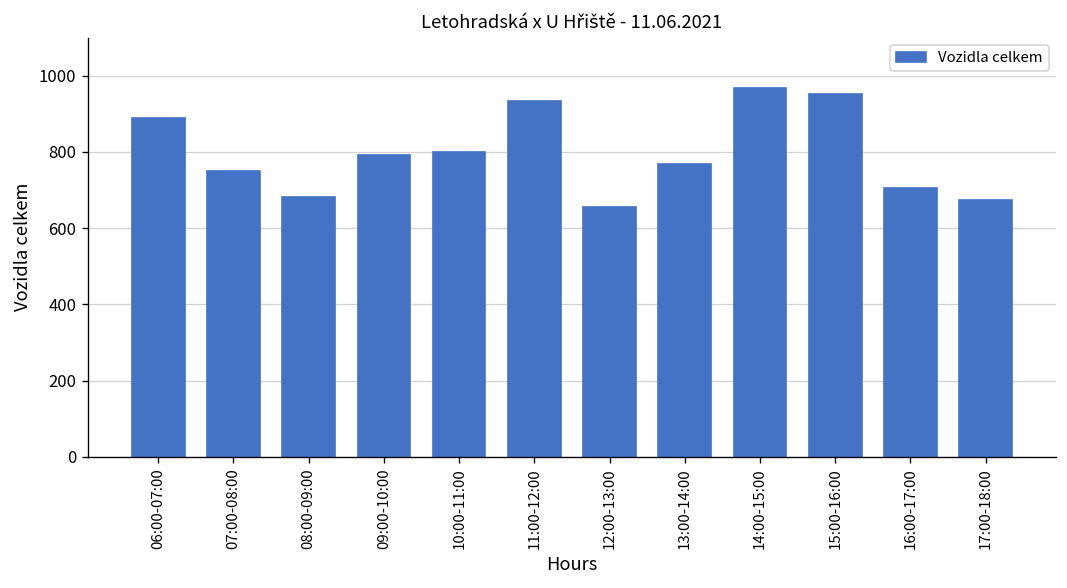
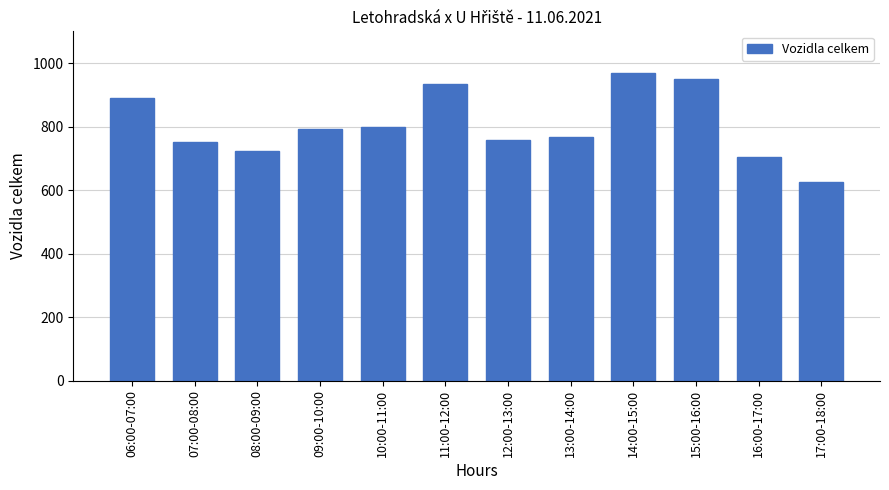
  {
    "06:00-07:00": 890,
    "07:00-08:00": 750,
-   "08:00-09:00": 680,
+   "08:00-09:00": 720,
    "09:00-10:00": 790,
    "10:00-11:00": 800,
    "11:00-12:00": 930,
-   "12:00-13:00": 660,
+   "12:00-13:00": 760,
    "13:00-14:00": 770,
    "14:00-15:00": 970,
    "15:00-16:00": 950,
    "16:00-17:00": 700,
-   "17:00-18:00": 680
+   "17:00-18:00": 630
  }
